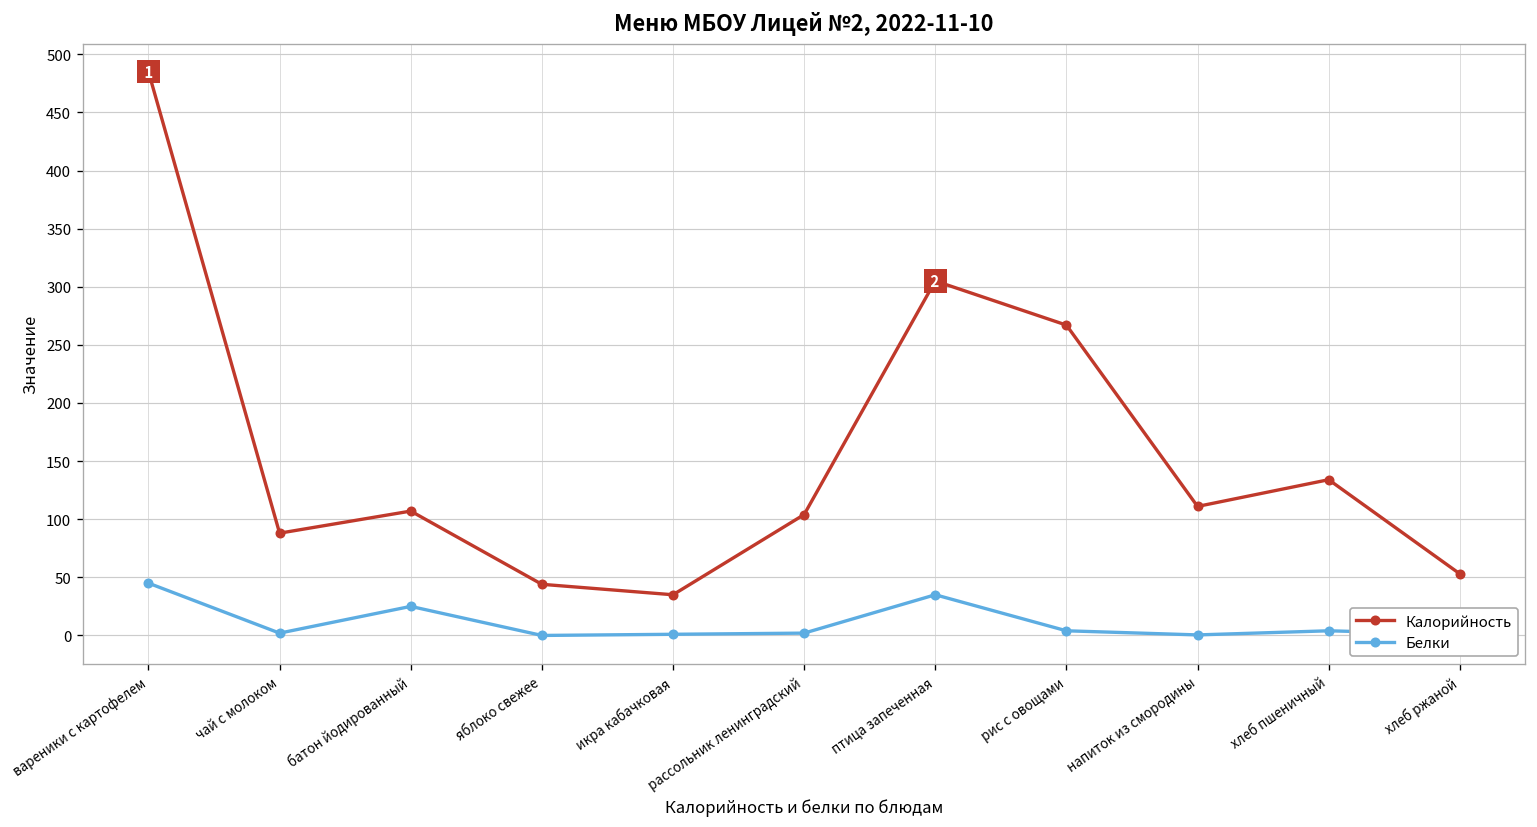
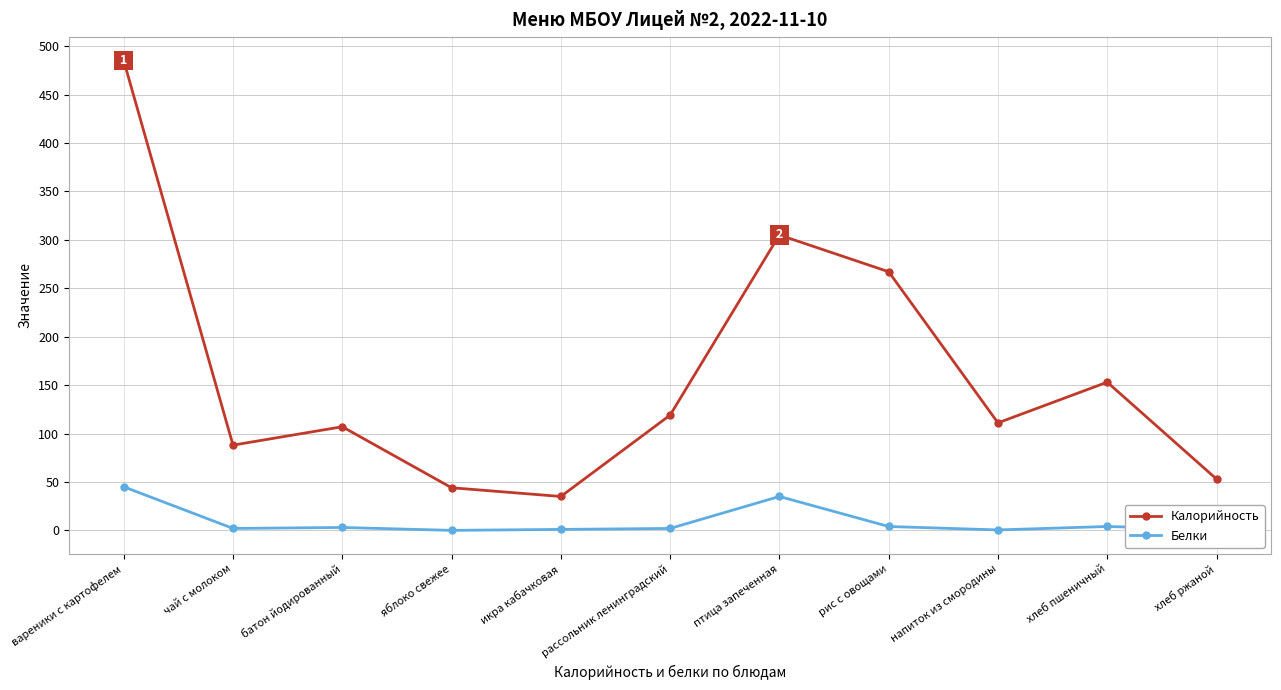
  {
    "Калорийность": {
      "чай с молоком": 90,
      "батон йодированный": 110,
      "яблоко свежее": 40,
      "икра кабачковая": 40,
-     "рассольник ленинградский": 100,
+     "рассольник ленинградский": 120,
      "рис с овощами": 270,
      "напиток из смородины": 110,
-     "хлеб пшеничный": 130,
+     "хлеб пшеничный": 150,
      "хлеб ржаной": 50
    },
    "Белки": {
      "вареники с картофелем": 50,
      "чай с молоком": 0,
-     "батон йодированный": 30,
+     "батон йодированный": 0,
      "яблоко свежее": 0,
      "икра кабачковая": 0,
      "рассольник ленинградский": 0,
      "птица запеченная": 40,
      "рис с овощами": 0,
      "напиток из смородины": 0,
      "хлеб пшеничный": 0
    }
  }
